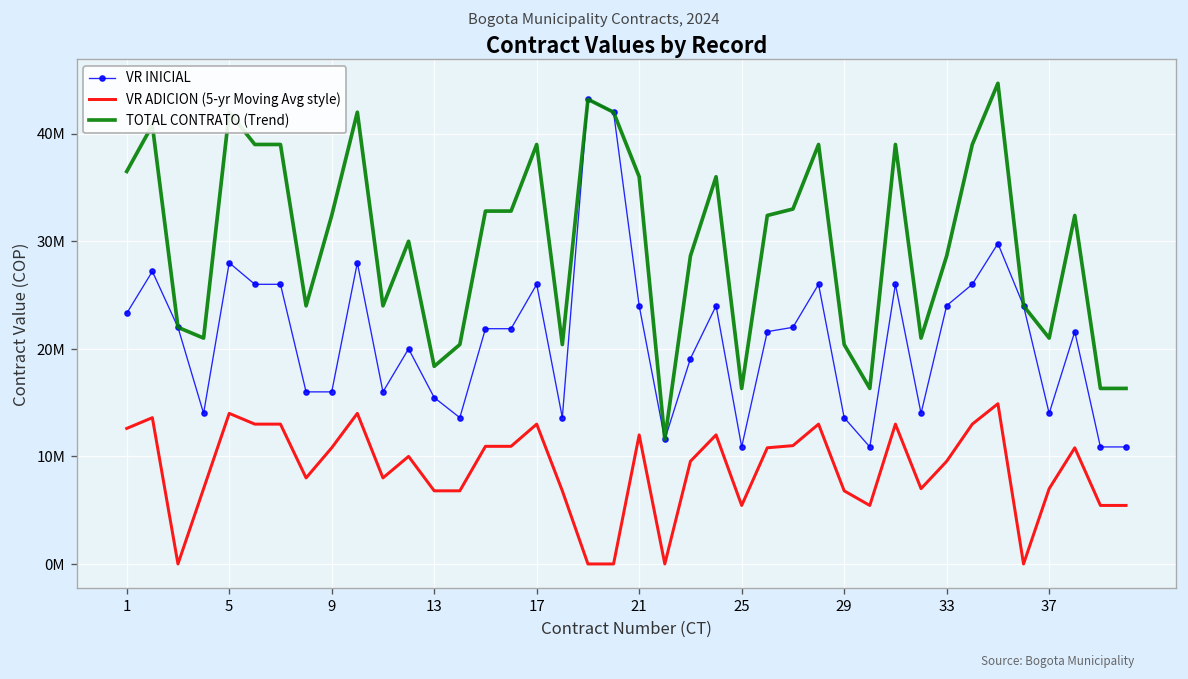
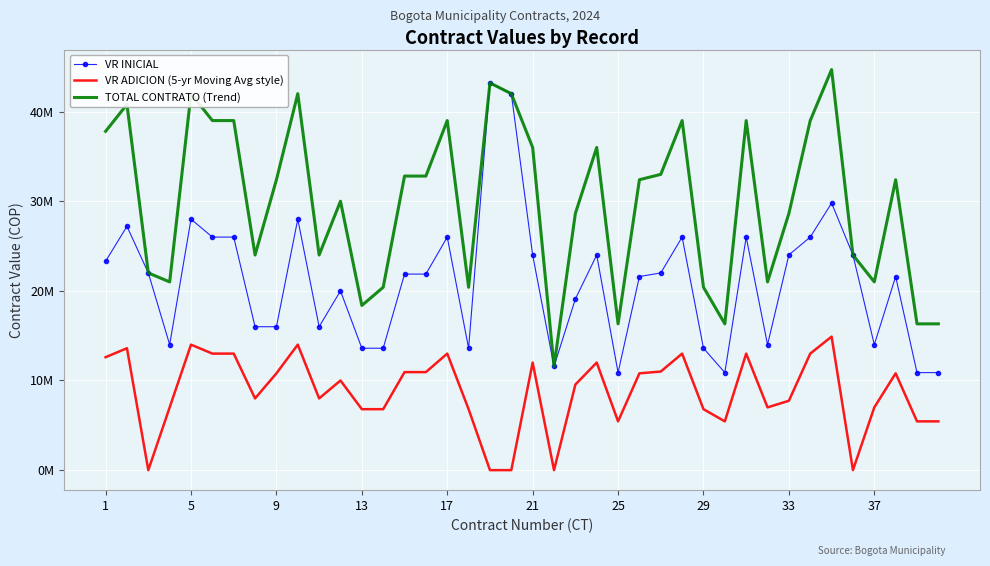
  {
    "VR INICIAL": {
      "1": 23000000,
      "5": 28000000,
      "9": 16000000,
-     "13": 15000000,
+     "13": 14000000,
      "17": 26000000,
      "21": 24000000,
      "25": 11000000,
      "29": 14000000,
      "33": 24000000,
      "37": 14000000
    },
    "VR ADICION (5-yr Moving Avg style)": {
      "1": 13000000,
      "5": 14000000,
      "9": 11000000,
      "13": 7000000,
      "17": 13000000,
      "21": 12000000,
      "25": 5000000,
      "29": 7000000,
-     "33": 10000000,
+     "33": 8000000,
      "37": 7000000
    },
    "TOTAL CONTRATO (Trend)": {
-     "1": 36000000,
+     "1": 38000000,
      "9": 32000000,
      "13": 18000000,
      "17": 39000000,
      "21": 36000000,
      "25": 16000000,
      "29": 20000000,
      "33": 29000000,
      "37": 21000000
    }
  }
